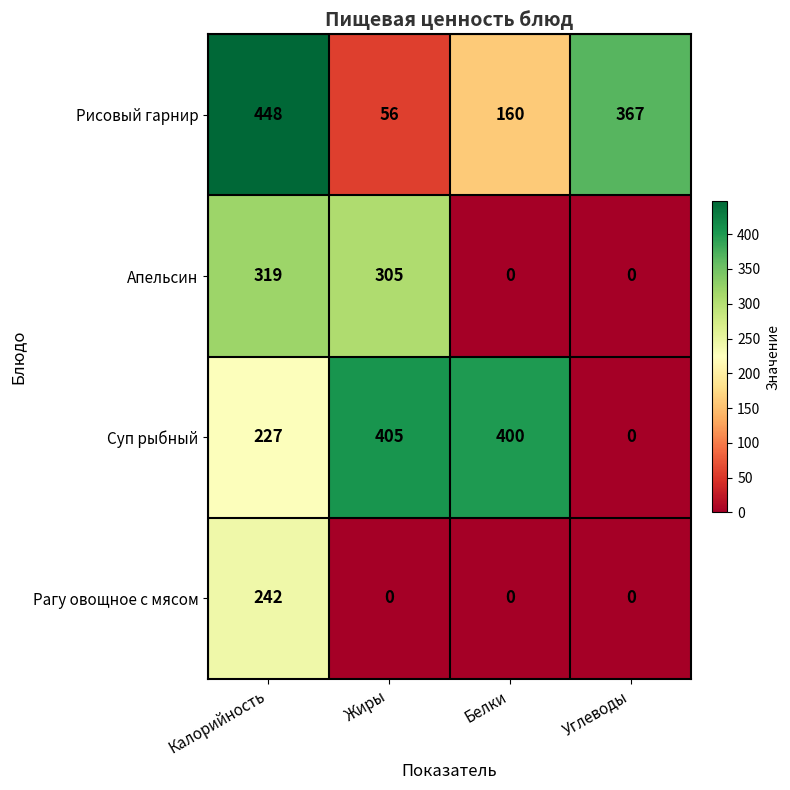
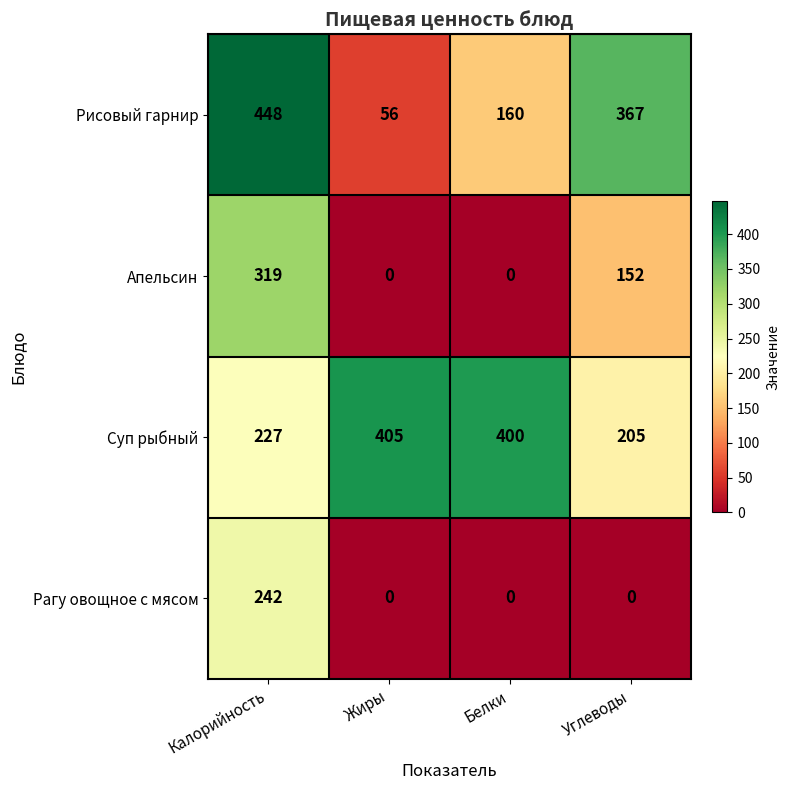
  {
    "Рисовый гарнир": {
      "Калорийность": 448,
      "Жиры": 56,
      "Белки": 160,
      "Углеводы": 367
    },
    "Апельсин": {
      "Калорийность": 319,
-     "Жиры": 305,
+     "Жиры": 0,
      "Белки": 0,
-     "Углеводы": 0
+     "Углеводы": 152
    },
    "Суп рыбный": {
      "Калорийность": 227,
      "Жиры": 405,
      "Белки": 400,
-     "Углеводы": 0
+     "Углеводы": 205
    },
    "Рагу овощное с мясом": {
      "Калорийность": 242,
      "Жиры": 0,
      "Белки": 0,
      "Углеводы": 0
    }
  }
